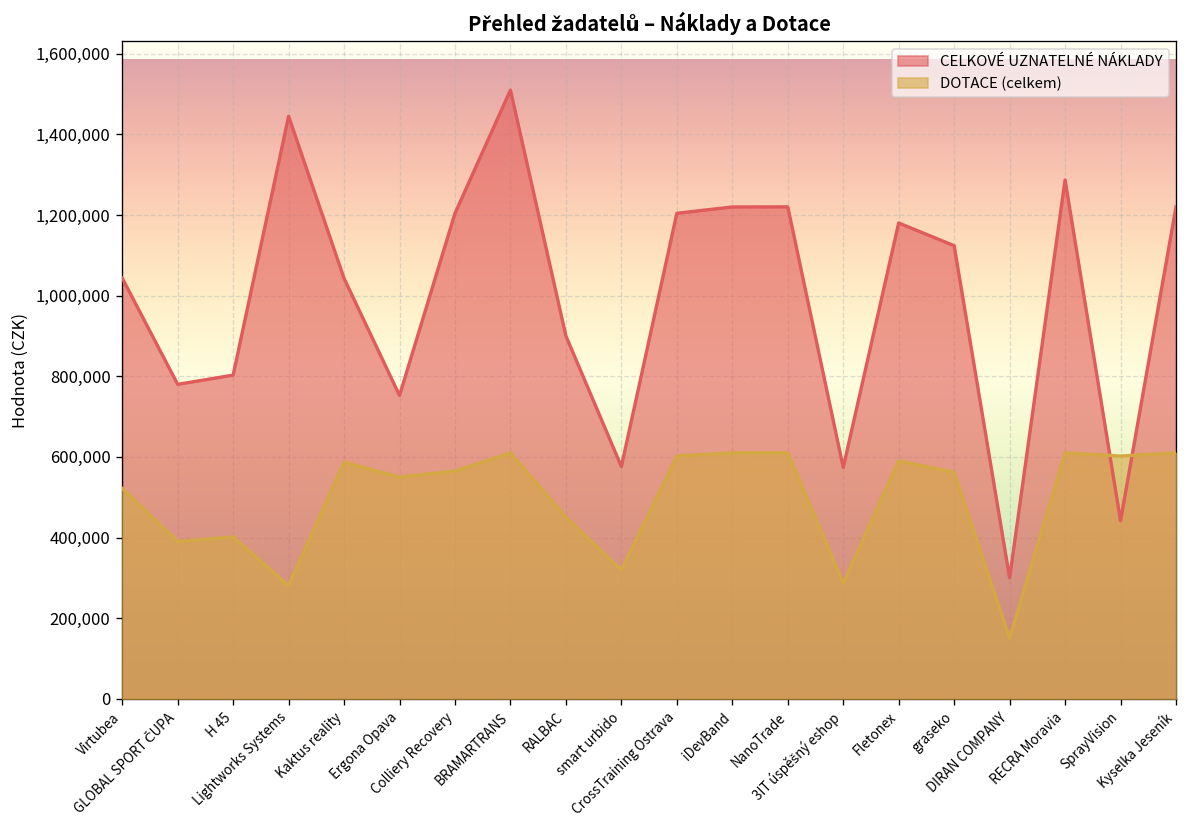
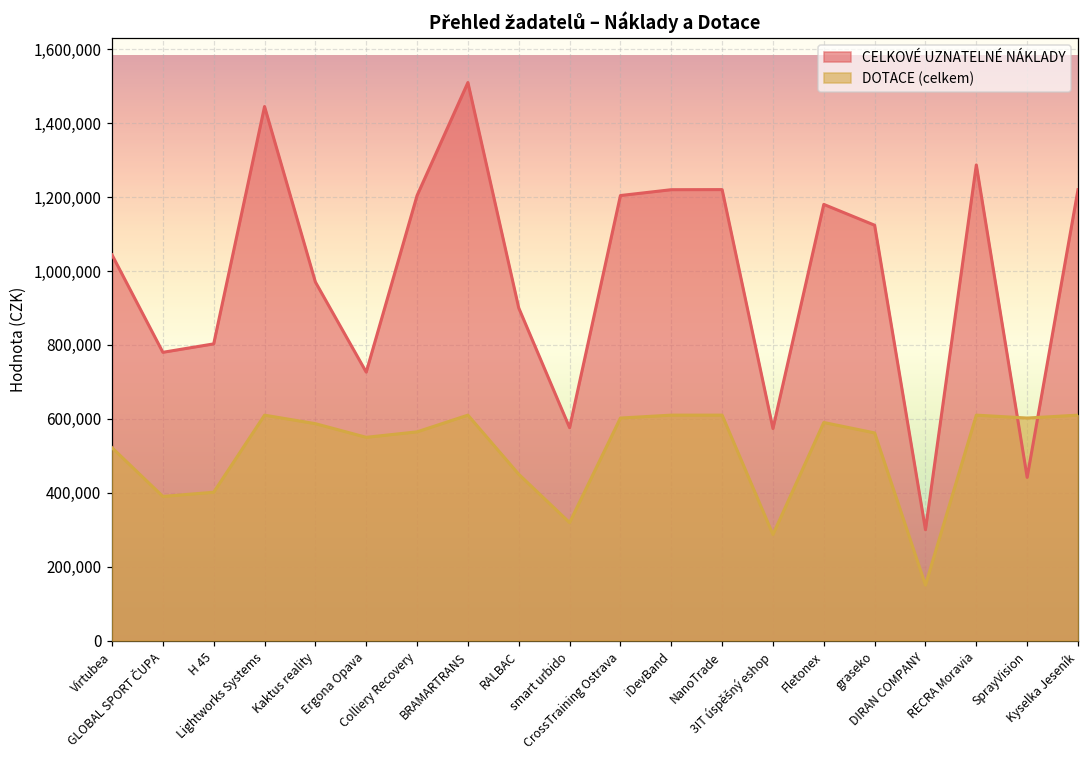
  {
    "CELKOVÉ UZNATELNÉ NÁKLADY": {
      "Virtubea": "1,040,000",
      "GLOBAL SPORT ČUPA": "780,000",
      "H 45": "800,000",
      "Lightworks Systems": "1,450,000",
-     "Kaktus reality": "1,040,000",
-     "Ergona Opava": "750,000",
+     "Kaktus reality": "970,000",
+     "Ergona Opava": "730,000",
      "Colliery Recovery": "1,200,000",
      "BRAMARTRANS": "1,510,000",
      "RALBAC": "900,000",
      "smart urbido": "580,000",
      "CrossTraining Ostrava": "1,200,000",
      "iDevBand": "1,220,000",
      "NanoTrade": "1,220,000",
      "3IT úspěšný eshop": "570,000",
      "Fletonex": "1,180,000",
      "graseko": "1,120,000",
      "DIRAN COMPANY": "300,000",
      "RECRA Moravia": "1,290,000",
      "SprayVision": "440,000",
      "Kyselka Jeseník": "1,220,000"
    },
    "DOTACE (celkem)": {
      "Virtubea": "520,000",
      "GLOBAL SPORT ČUPA": "390,000",
      "H 45": "400,000",
-     "Lightworks Systems": "280,000",
+     "Lightworks Systems": "610,000",
      "Kaktus reality": "590,000",
      "Ergona Opava": "550,000",
      "Colliery Recovery": "560,000",
      "BRAMARTRANS": "610,000",
      "RALBAC": "450,000",
      "smart urbido": "320,000",
      "CrossTraining Ostrava": "600,000",
      "iDevBand": "610,000",
      "NanoTrade": "610,000",
      "3IT úspěšný eshop": "290,000",
      "Fletonex": "590,000",
      "graseko": "560,000",
      "DIRAN COMPANY": "150,000",
      "RECRA Moravia": "610,000",
      "SprayVision": "600,000",
      "Kyselka Jeseník": "610,000"
    }
  }
